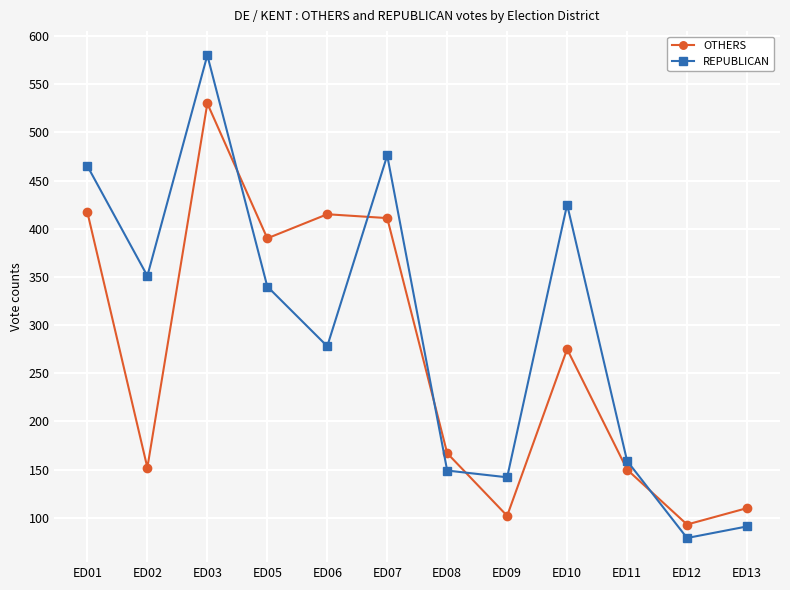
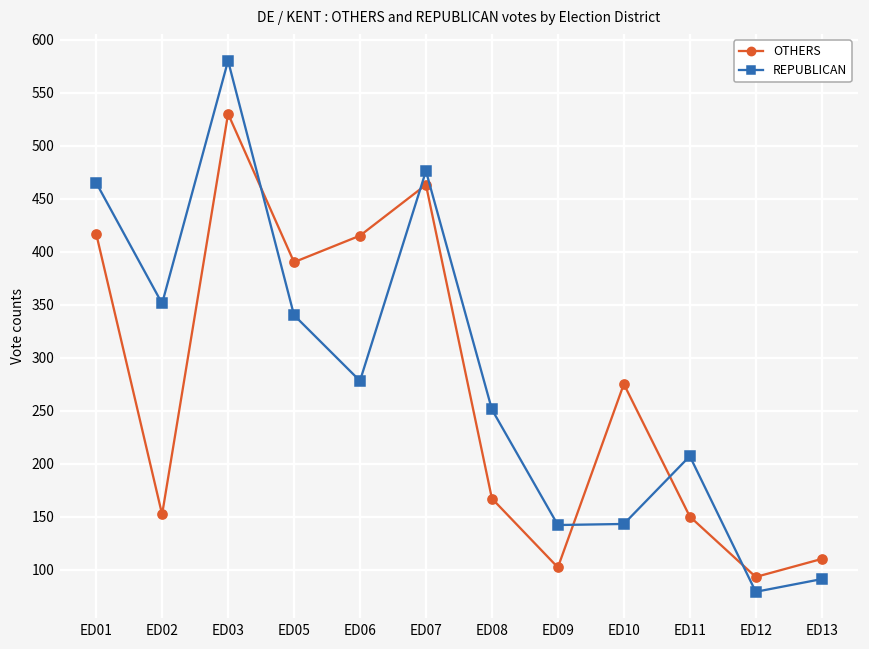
  {
    "OTHERS": {
      "ED01": 420,
      "ED02": 150,
      "ED03": 530,
      "ED05": 390,
      "ED06": 420,
-     "ED07": 410,
+     "ED07": 460,
      "ED08": 170,
      "ED09": 100,
      "ED10": 280,
      "ED11": 150,
      "ED12": 90,
      "ED13": 110
    },
    "REPUBLICAN": {
      "ED01": 470,
      "ED02": 350,
      "ED03": 580,
      "ED05": 340,
      "ED06": 280,
      "ED07": 480,
-     "ED08": 150,
+     "ED08": 250,
      "ED09": 140,
-     "ED10": 430,
-     "ED11": 160,
+     "ED10": 140,
+     "ED11": 210,
      "ED12": 80,
      "ED13": 90
    }
  }
